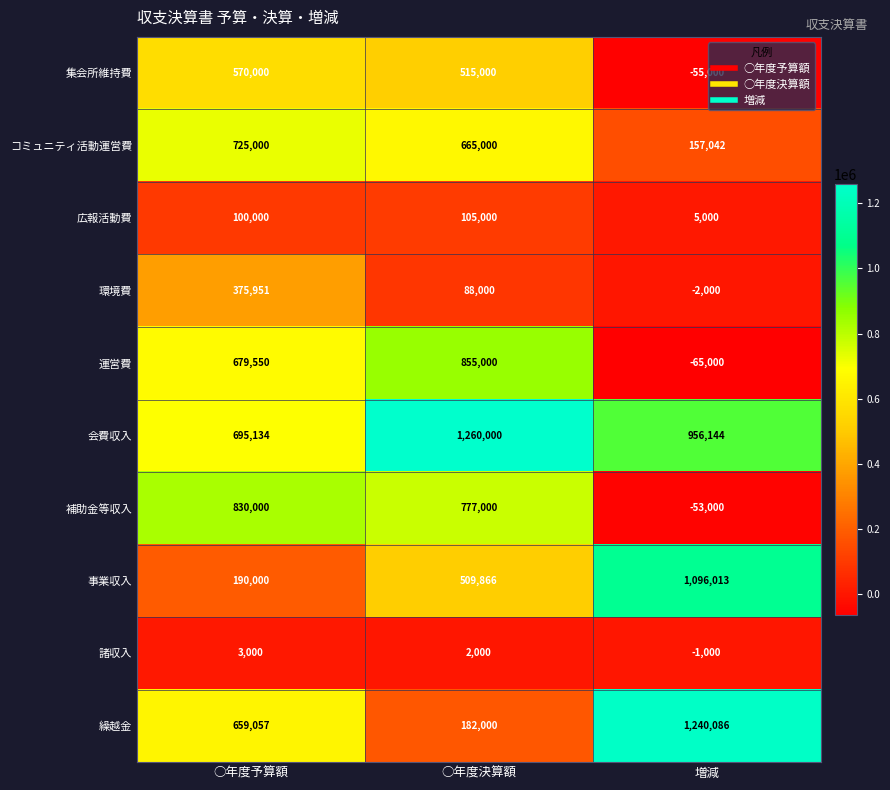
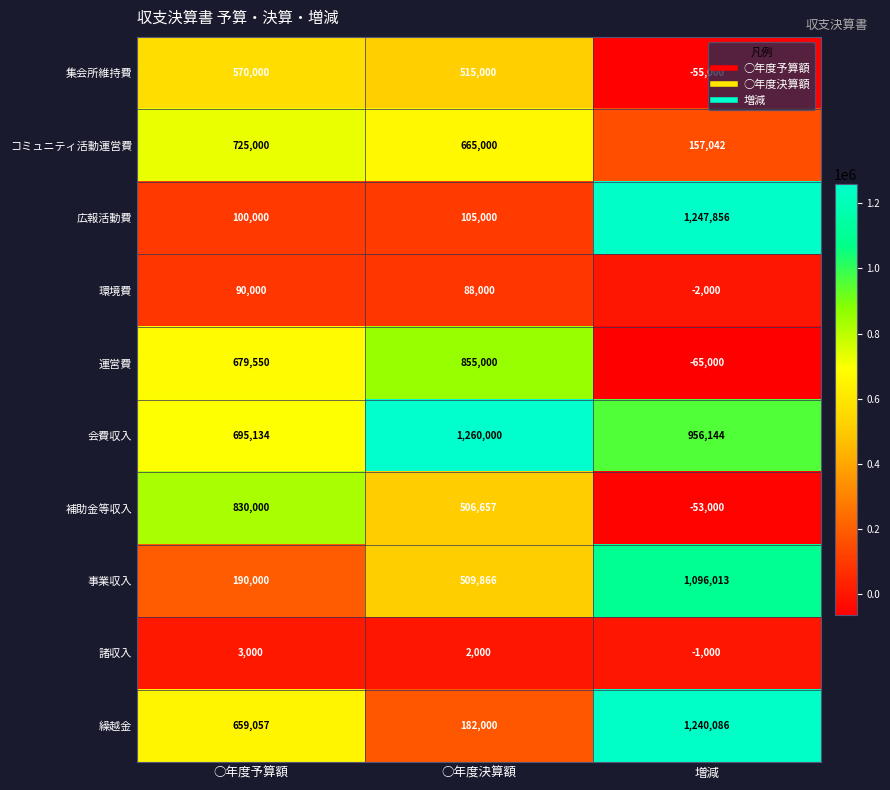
  {
    "集会所維持費": {
      "○年度予算額": "570,000",
      "○年度決算額": "515,000"
    },
    "コミュニティ活動運営費": {
      "○年度予算額": "725,000",
      "○年度決算額": "665,000",
      "増減": "157,042"
    },
    "広報活動費": {
      "○年度予算額": "100,000",
      "○年度決算額": "105,000",
-     "増減": "5,000"
+     "増減": "1,247,856"
    },
    "環境費": {
-     "○年度予算額": "375,951",
+     "○年度予算額": "90,000",
      "○年度決算額": "88,000",
      "増減": "-2,000"
    },
    "運営費": {
      "○年度予算額": "679,550",
      "○年度決算額": "855,000",
      "増減": "-65,000"
    },
    "会費収入": {
      "○年度予算額": "695,134",
      "○年度決算額": "1,260,000",
      "増減": "956,144"
    },
    "補助金等収入": {
      "○年度予算額": "830,000",
-     "○年度決算額": "777,000",
+     "○年度決算額": "506,657",
      "増減": "-53,000"
    },
    "事業収入": {
      "○年度予算額": "190,000",
      "○年度決算額": "509,866",
      "増減": "1,096,013"
    },
    "諸収入": {
      "○年度予算額": "3,000",
      "○年度決算額": "2,000",
      "増減": "-1,000"
    },
    "繰越金": {
      "○年度予算額": "659,057",
      "○年度決算額": "182,000",
      "増減": "1,240,086"
    }
  }
